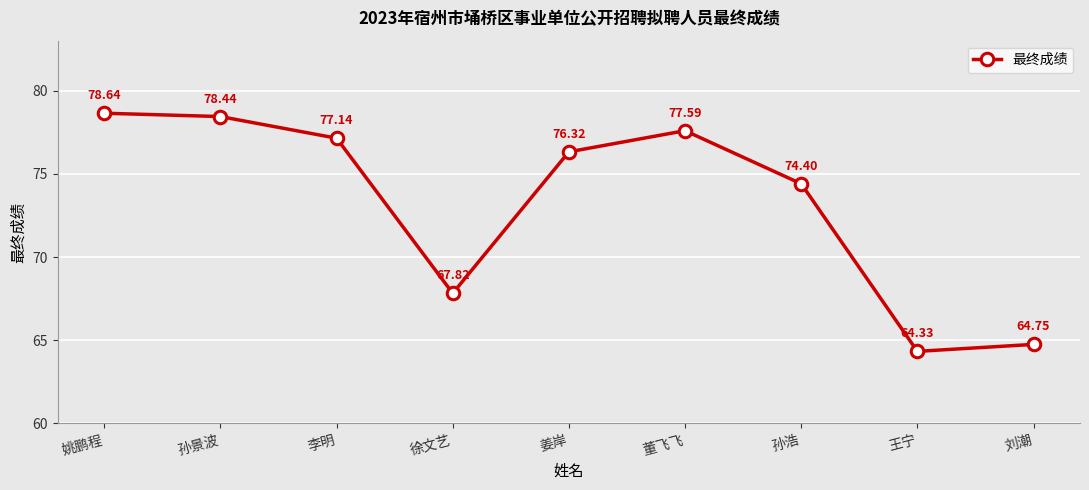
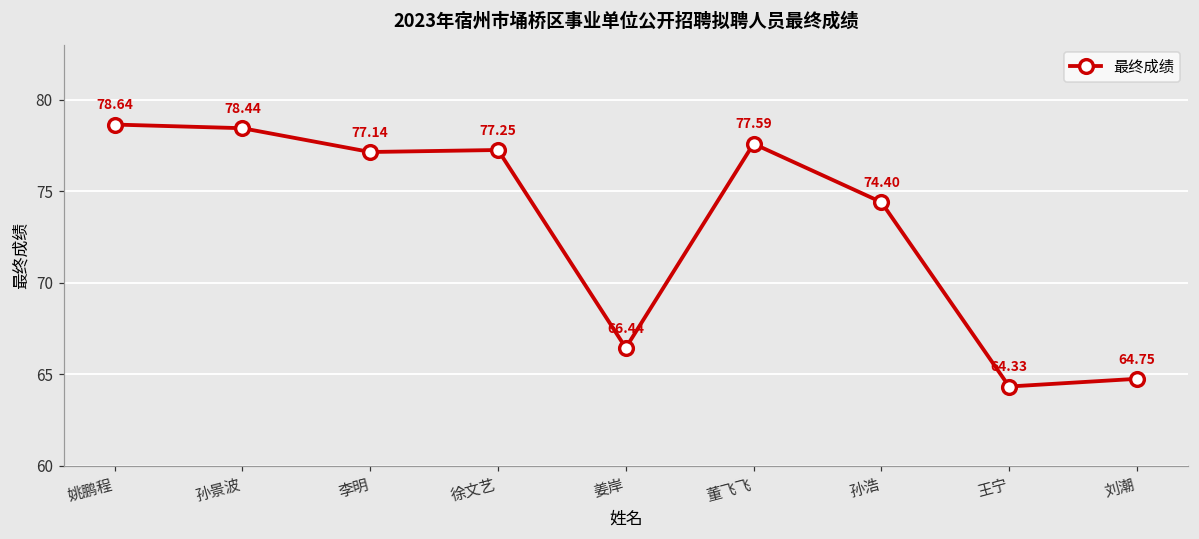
  {
    "姚鹏程": 78.64,
    "孙景波": 78.44,
    "李明": 77.14,
-   "徐文艺": 67.82,
-   "姜岸": 76.32,
+   "徐文艺": 77.25,
+   "姜岸": 66.44,
    "董飞飞": 77.59,
    "孙浩": 74.40,
    "王宁": 64.33,
    "刘潮": 64.75
  }
